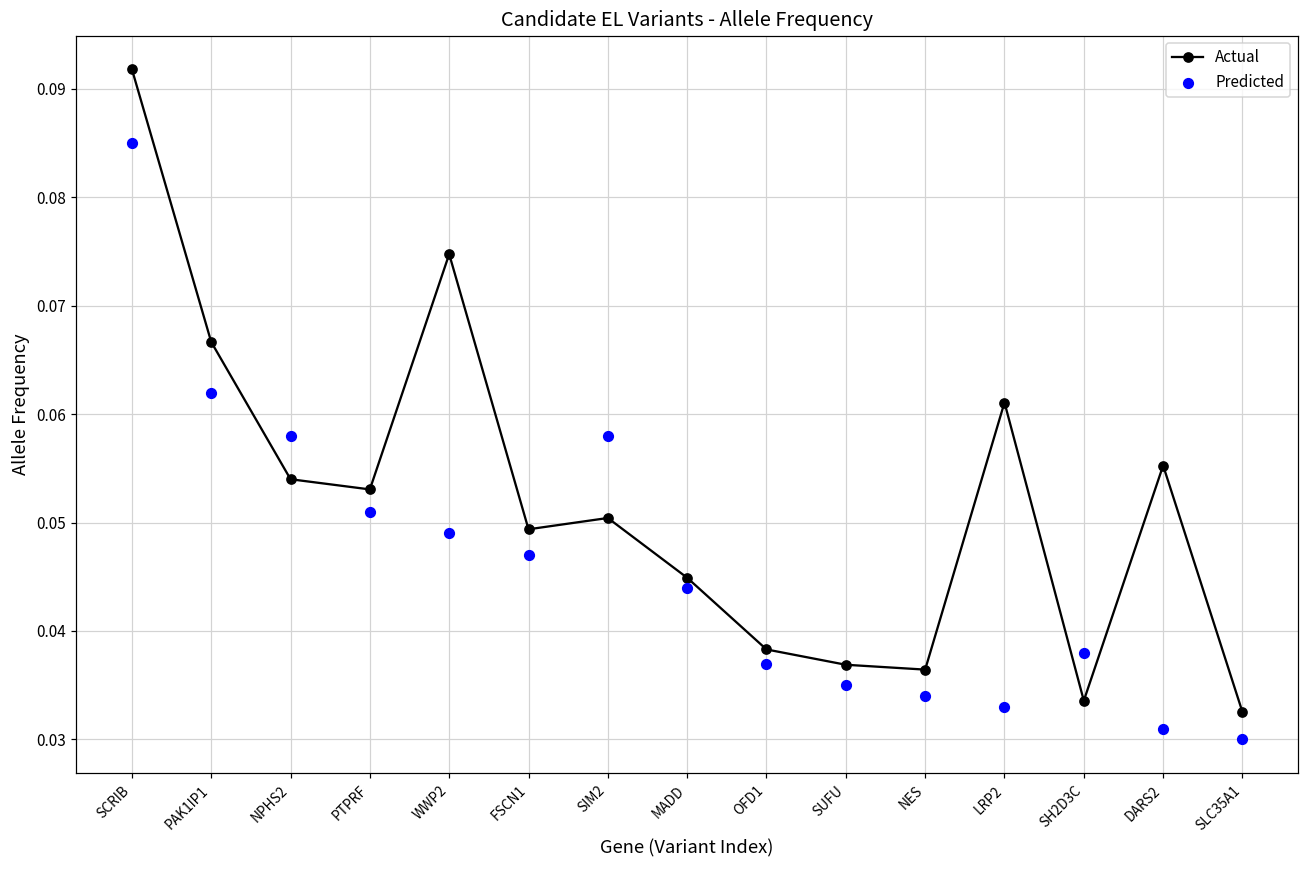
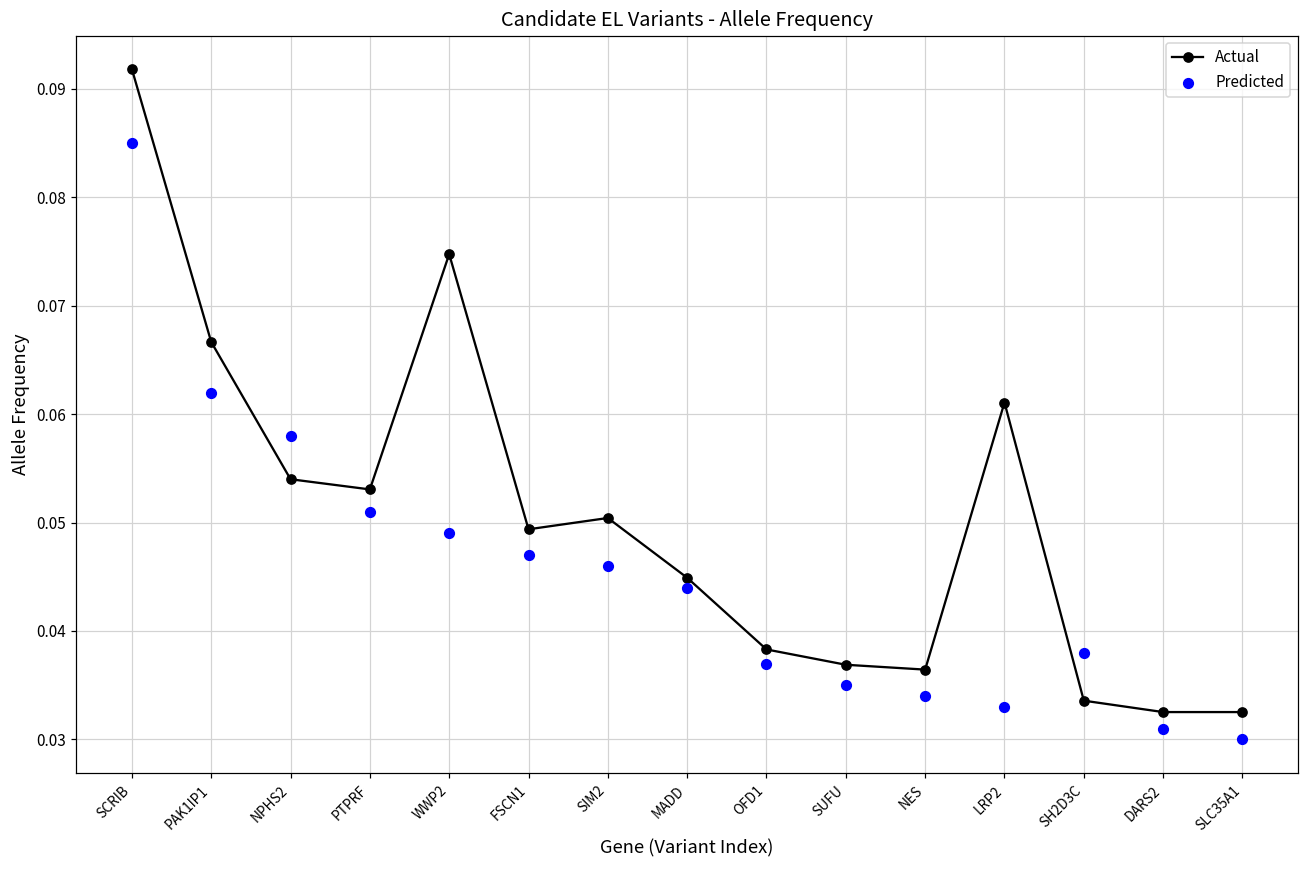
  {
    "Actual": {
      "SCRIB": 0.092,
      "PAK1IP1": 0.067,
      "NPHS2": 0.054,
      "PTPRF": 0.053,
      "WWP2": 0.075,
      "FSCN1": 0.049,
      "SIM2": 0.050,
      "MADD": 0.045,
      "OFD1": 0.038,
      "SUFU": 0.037,
      "NES": 0.036,
      "LRP2": 0.061,
      "SH2D3C": 0.034,
-     "DARS2": 0.055,
+     "DARS2": 0.033,
      "SLC35A1": 0.033
    },
    "Predicted": {
-     "SIM2": 0.058
+     "SIM2": 0.046
    }
  }
